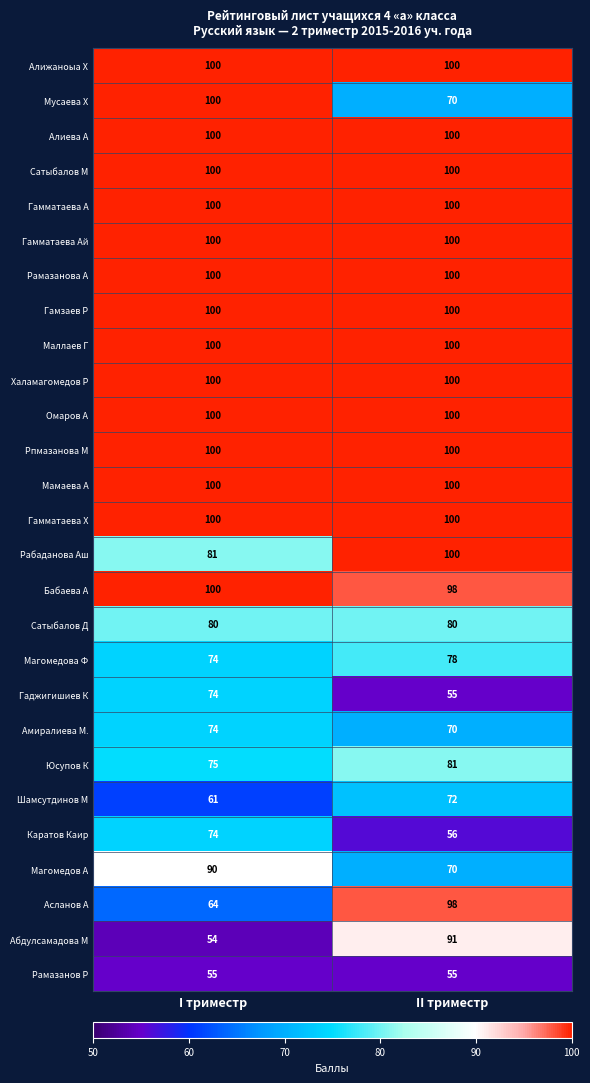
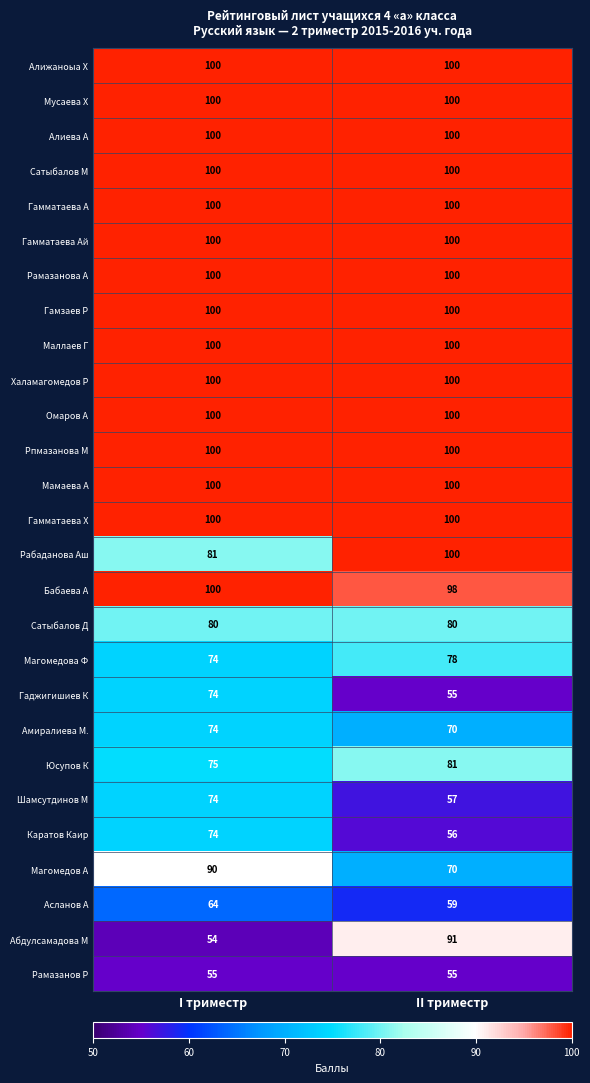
  {
    "Алижаноыа Х": {
      "I триместр": 100,
      "II триместр": 100
    },
    "Мусаева Х": {
      "I триместр": 100,
-     "II триместр": 70
+     "II триместр": 100
    },
    "Алиева А": {
      "I триместр": 100,
      "II триместр": 100
    },
    "Сатыбалов М": {
      "I триместр": 100,
      "II триместр": 100
    },
    "Гамматаева А": {
      "I триместр": 100,
      "II триместр": 100
    },
    "Гамматаева Ай": {
      "I триместр": 100,
      "II триместр": 100
    },
    "Рамазанова А": {
      "I триместр": 100,
      "II триместр": 100
    },
    "Гамзаев Р": {
      "I триместр": 100,
      "II триместр": 100
    },
    "Маллаев Г": {
      "I триместр": 100,
      "II триместр": 100
    },
    "Халамагомедов Р": {
      "I триместр": 100,
      "II триместр": 100
    },
    "Омаров А": {
      "I триместр": 100,
      "II триместр": 100
    },
    "Рпмазанова М": {
      "I триместр": 100,
      "II триместр": 100
    },
    "Мамаева А": {
      "I триместр": 100,
      "II триместр": 100
    },
    "Гамматаева Х": {
      "I триместр": 100,
      "II триместр": 100
    },
    "Рабаданова Аш": {
      "I триместр": 81,
      "II триместр": 100
    },
    "Бабаева А": {
      "I триместр": 100,
      "II триместр": 98
    },
    "Сатыбалов Д": {
      "I триместр": 80,
      "II триместр": 80
    },
    "Магомедова Ф": {
      "I триместр": 74,
      "II триместр": 78
    },
    "Гаджигишиев К": {
      "I триместр": 74,
      "II триместр": 55
    },
    "Амиралиева М.": {
      "I триместр": 74,
      "II триместр": 70
    },
    "Юсупов К": {
      "I триместр": 75,
      "II триместр": 81
    },
    "Шамсутдинов М": {
-     "I триместр": 61,
-     "II триместр": 72
+     "I триместр": 74,
+     "II триместр": 57
    },
    "Каратов Каир": {
      "I триместр": 74,
      "II триместр": 56
    },
    "Магомедов А": {
      "I триместр": 90,
      "II триместр": 70
    },
    "Асланов А": {
      "I триместр": 64,
-     "II триместр": 98
+     "II триместр": 59
    },
    "Абдулсамадова М": {
      "I триместр": 54,
      "II триместр": 91
    },
    "Рамазанов Р": {
      "I триместр": 55,
      "II триместр": 55
    }
  }
